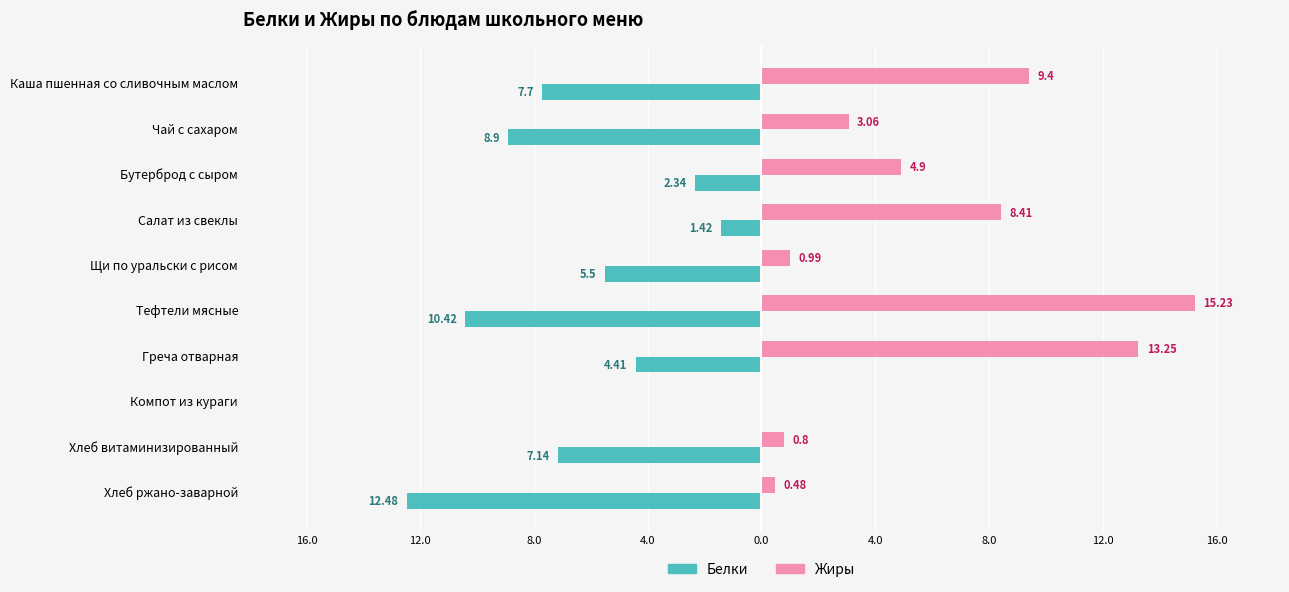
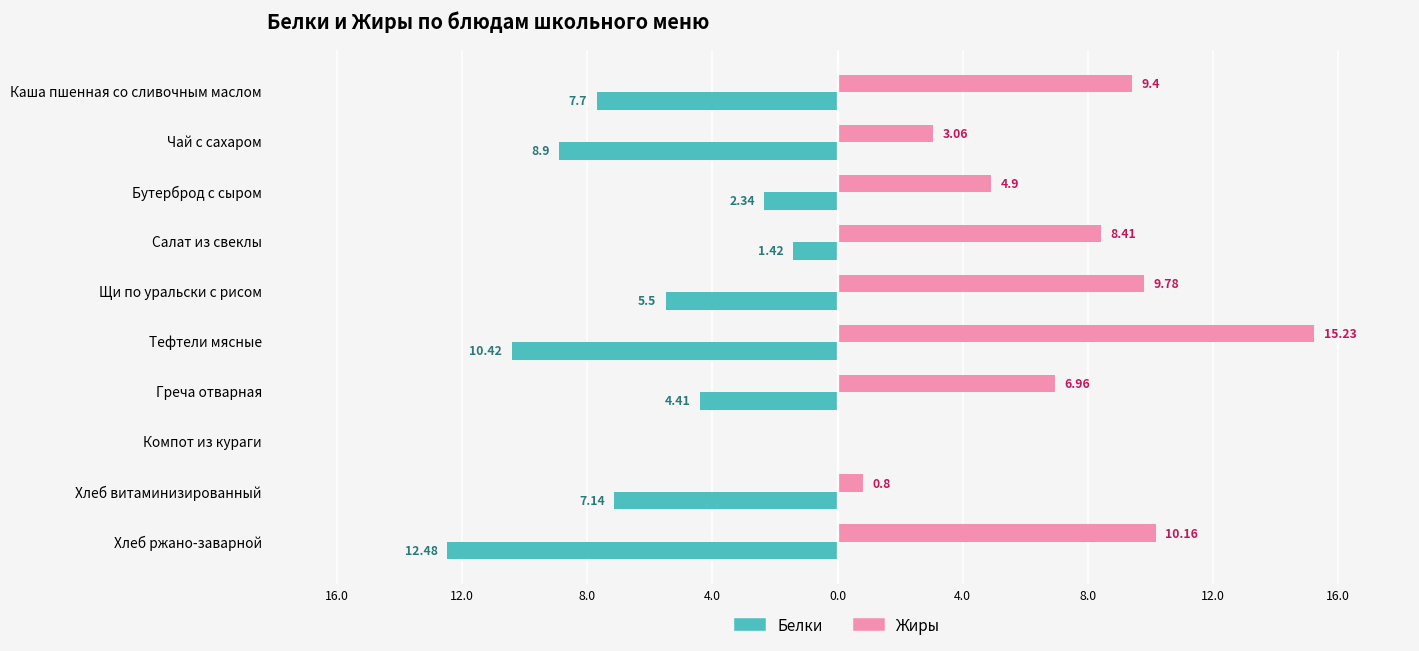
  {
    "Жиры": {
      "Каша пшенная со сливочным маслом": 9.4,
      "Чай с сахаром": 3.06,
      "Бутерброд с сыром": 4.9,
      "Салат из свеклы": 8.41,
-     "Щи по уральски с рисом": 0.99,
+     "Щи по уральски с рисом": 9.78,
      "Тефтели мясные": 15.23,
-     "Греча отварная": 13.25,
+     "Греча отварная": 6.96,
      "Хлеб витаминизированный": 0.8,
-     "Хлеб ржано-заварной": 0.48
+     "Хлеб ржано-заварной": 10.16
    }
  }
